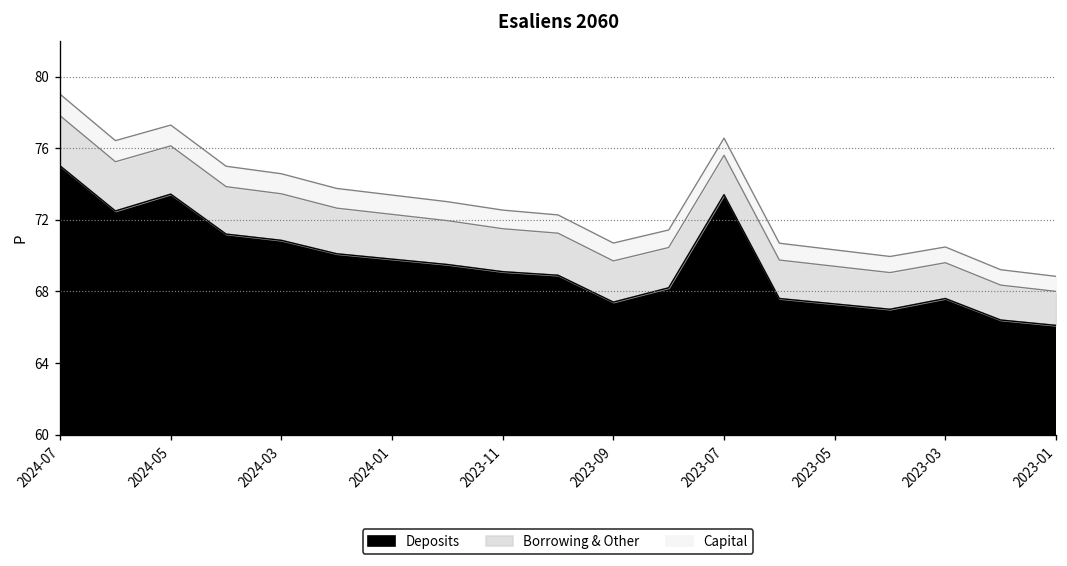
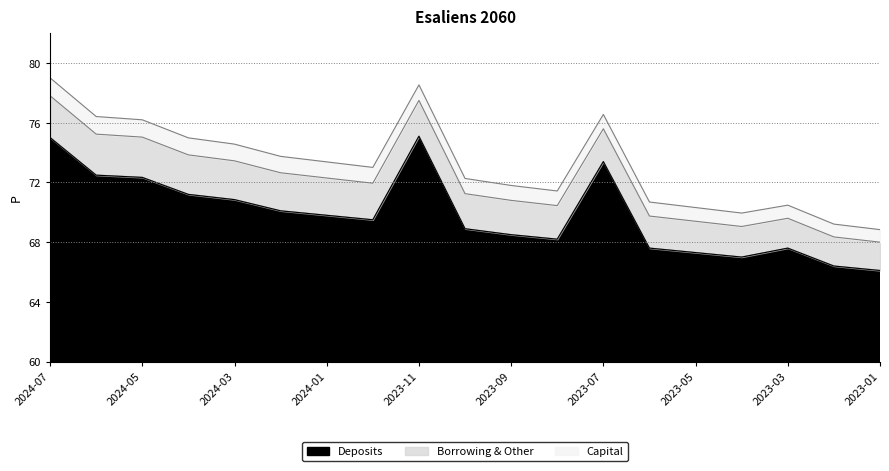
  {
    "Deposits": {
      "2024-07": 75.0,
-     "2024-05": 73.4,
+     "2024-05": 72.3,
      "2024-03": 70.9,
      "2024-01": 69.8,
-     "2023-11": 69.1,
-     "2023-09": 67.4,
+     "2023-11": 75.1,
+     "2023-09": 68.5,
      "2023-07": 73.4,
      "2023-05": 67.3,
      "2023-03": 67.6,
      "2023-01": 66.1
    }
  }
